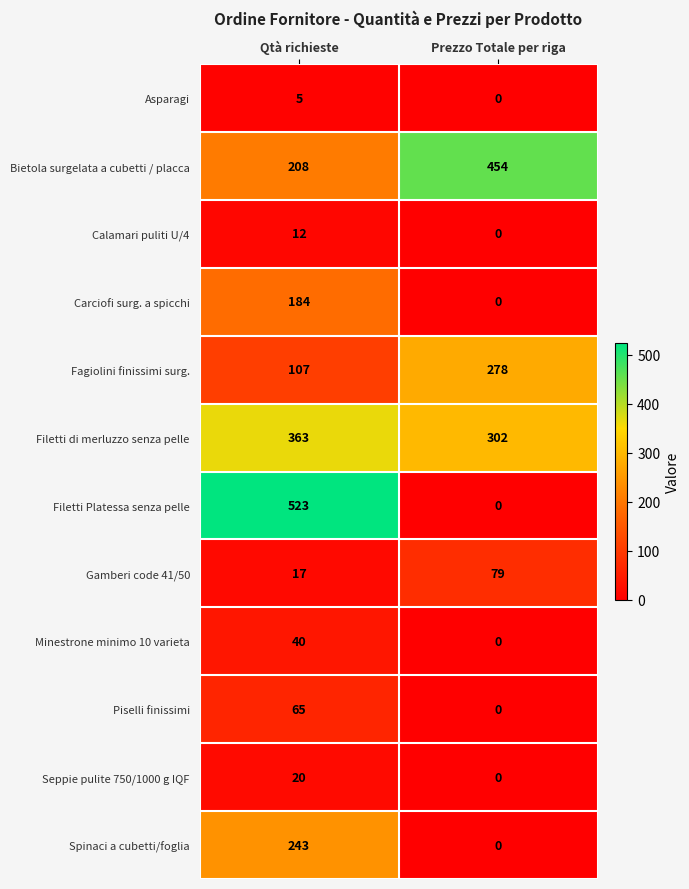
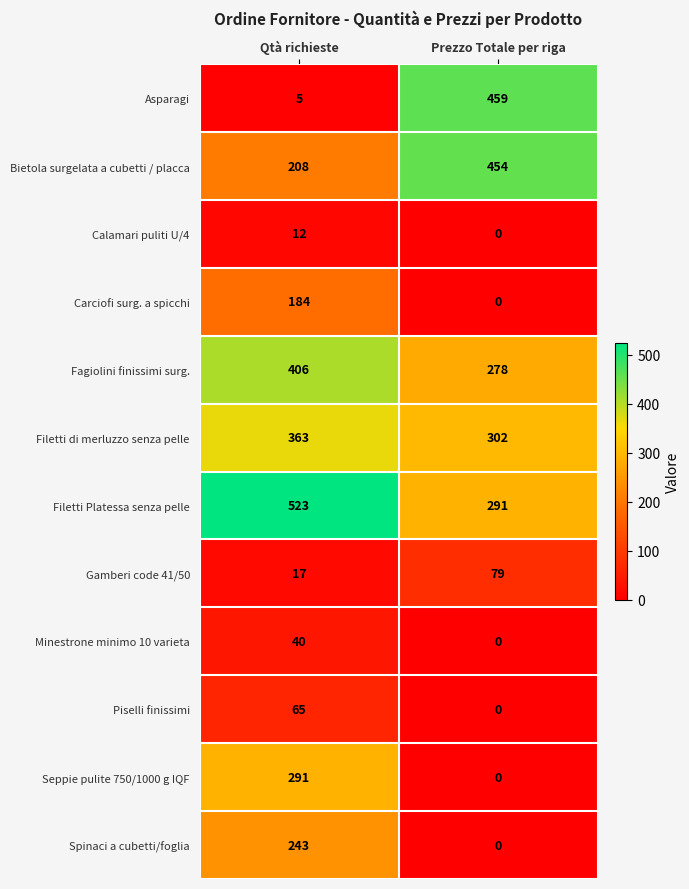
  {
    "Asparagi": {
      "Qtà richieste": 5,
-     "Prezzo Totale per riga": 0
+     "Prezzo Totale per riga": 459
    },
    "Bietola surgelata a cubetti / placca": {
      "Qtà richieste": 208,
      "Prezzo Totale per riga": 454
    },
    "Calamari puliti U/4": {
      "Qtà richieste": 12,
      "Prezzo Totale per riga": 0
    },
    "Carciofi surg. a spicchi": {
      "Qtà richieste": 184,
      "Prezzo Totale per riga": 0
    },
    "Fagiolini finissimi surg.": {
-     "Qtà richieste": 107,
+     "Qtà richieste": 406,
      "Prezzo Totale per riga": 278
    },
    "Filetti di merluzzo senza pelle": {
      "Qtà richieste": 363,
      "Prezzo Totale per riga": 302
    },
    "Filetti Platessa senza pelle": {
      "Qtà richieste": 523,
-     "Prezzo Totale per riga": 0
+     "Prezzo Totale per riga": 291
    },
    "Gamberi code 41/50": {
      "Qtà richieste": 17,
      "Prezzo Totale per riga": 79
    },
    "Minestrone minimo 10 varieta": {
      "Qtà richieste": 40,
      "Prezzo Totale per riga": 0
    },
    "Piselli finissimi": {
      "Qtà richieste": 65,
      "Prezzo Totale per riga": 0
    },
    "Seppie pulite 750/1000 g IQF": {
-     "Qtà richieste": 20,
+     "Qtà richieste": 291,
      "Prezzo Totale per riga": 0
    },
    "Spinaci a cubetti/foglia": {
      "Qtà richieste": 243,
      "Prezzo Totale per riga": 0
    }
  }
